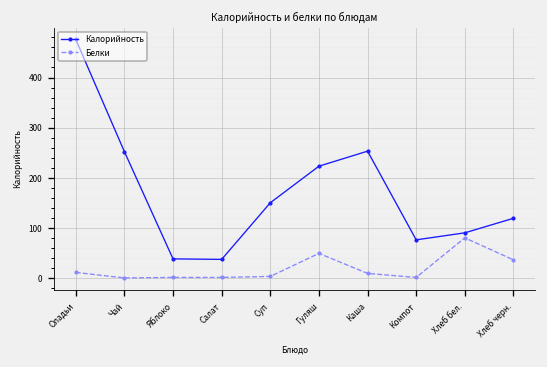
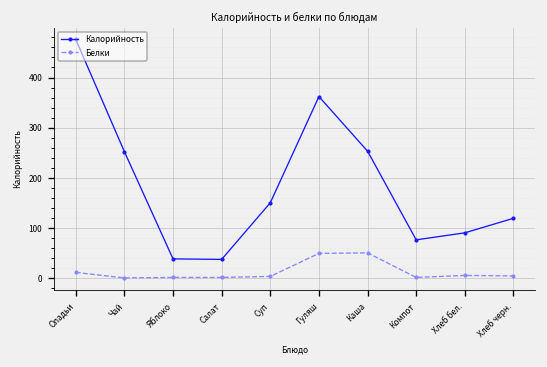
  {
    "Калорийность": {
      "Чай": 250,
      "Яблоко": 40,
      "Салат": 40,
      "Суп": 150,
-     "Гуляш": 220,
+     "Гуляш": 360,
      "Каша": 250,
      "Компот": 80,
      "Хлеб бел.": 90,
      "Хлеб черн.": 120
    },
    "Белки": {
      "Оладьи": 10,
      "Чай": 0,
      "Яблоко": 0,
      "Салат": 0,
      "Суп": 0,
      "Гуляш": 50,
-     "Каша": 10,
+     "Каша": 50,
      "Компот": 0,
-     "Хлеб бел.": 80,
-     "Хлеб черн.": 40
+     "Хлеб бел.": 10,
+     "Хлеб черн.": 0
    }
  }
